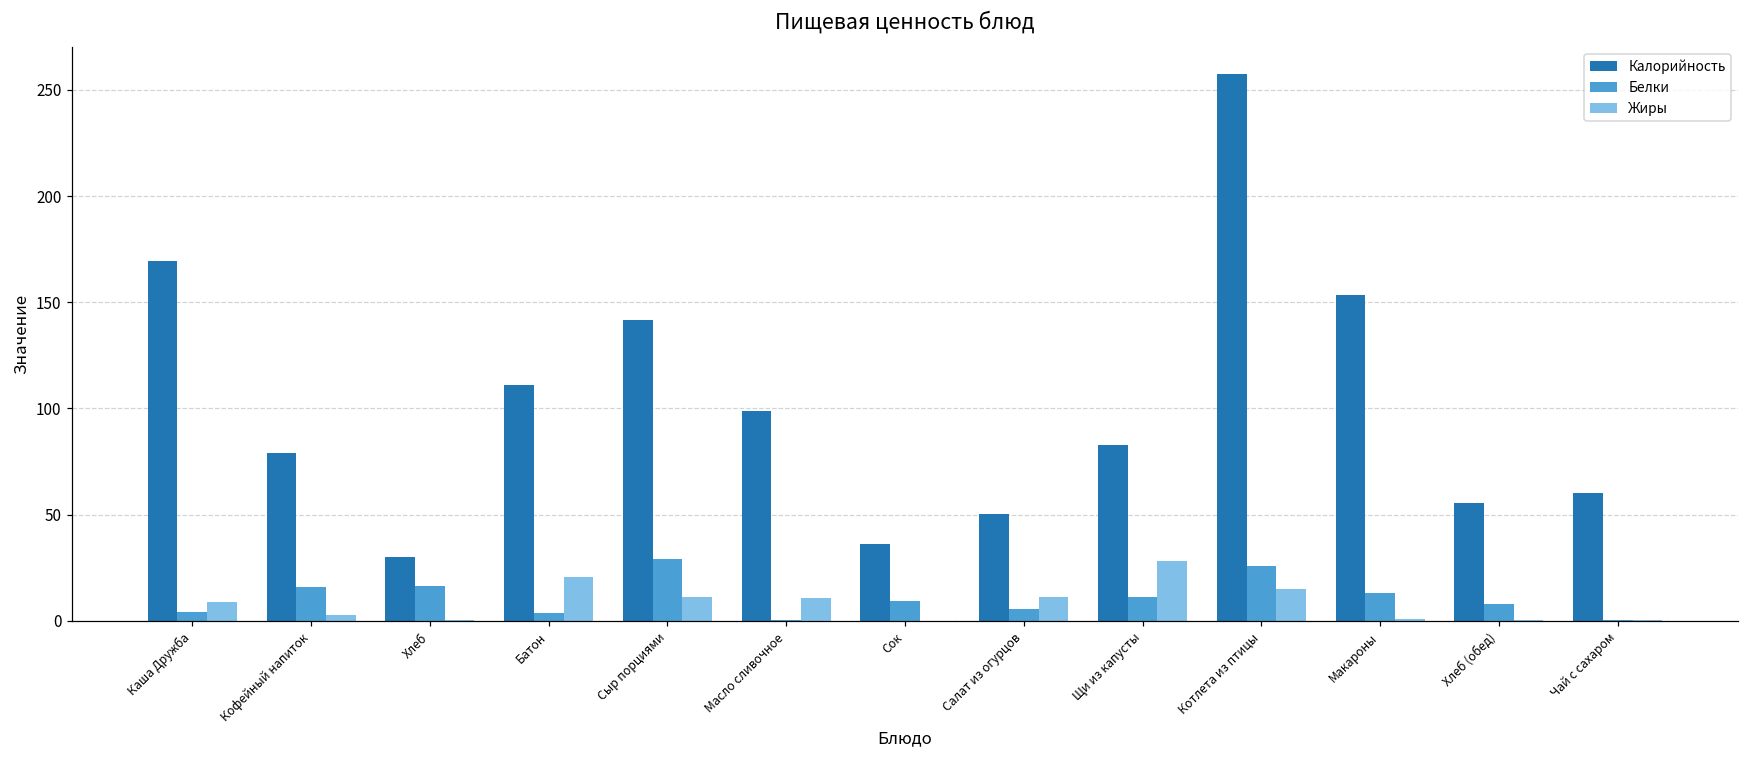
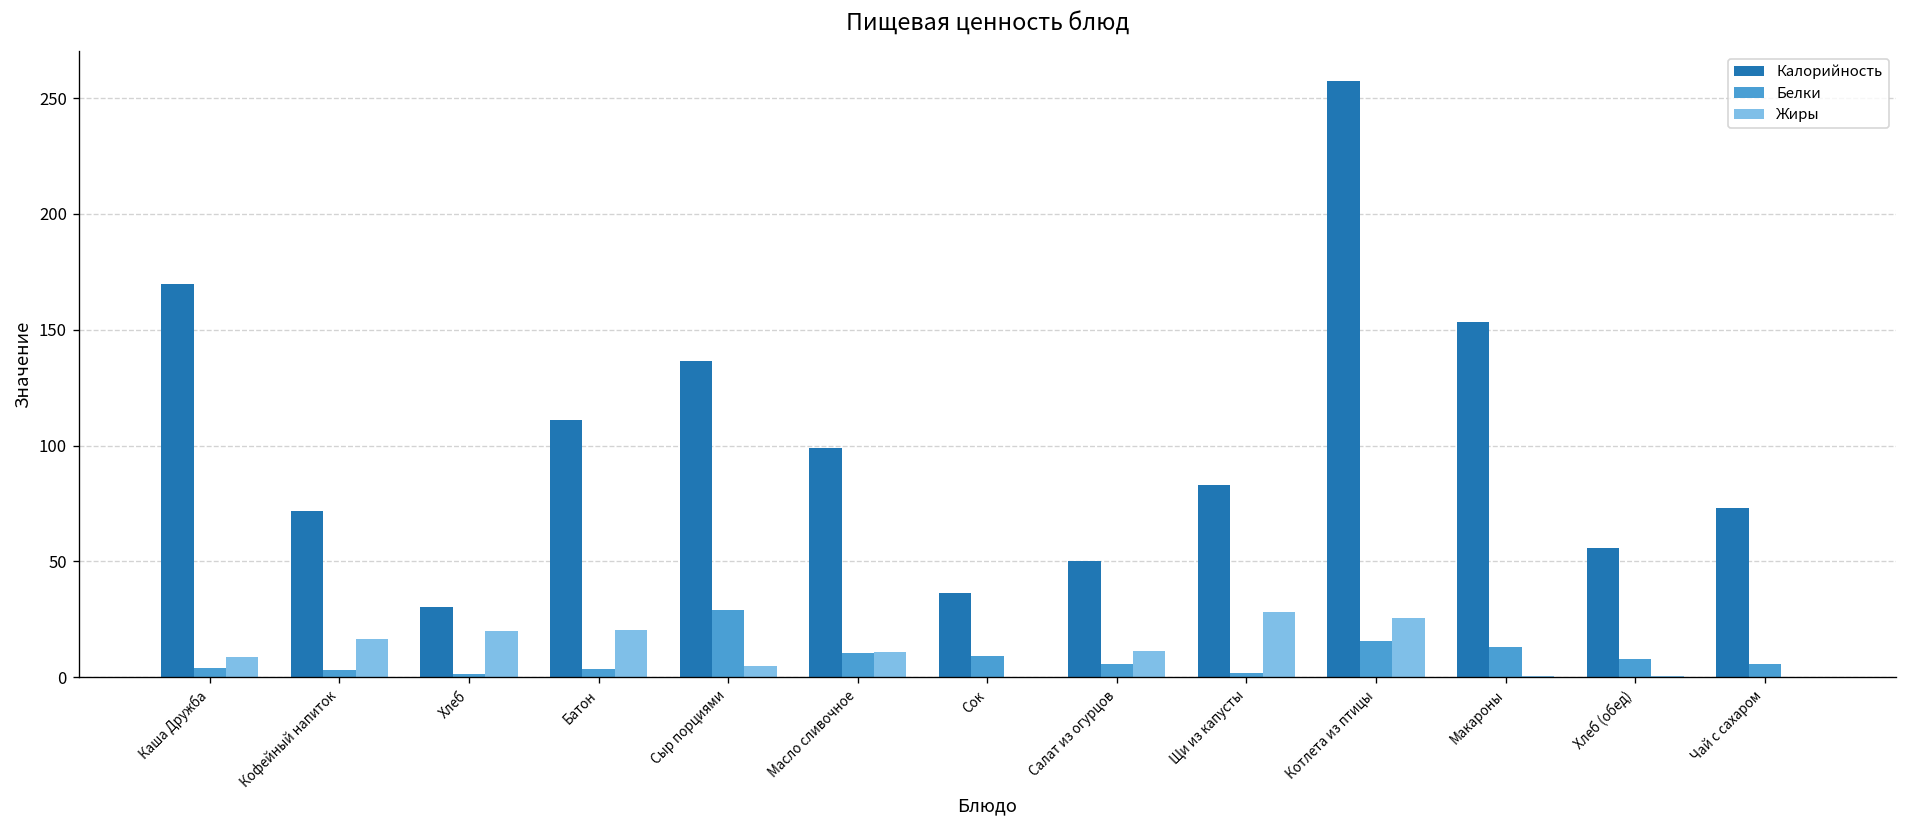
  {
    "Калорийность": {
      "Каша Дружба": 170,
-     "Кофейный напиток": 79,
+     "Кофейный напиток": 72,
      "Хлеб": 30,
      "Батон": 111,
-     "Сыр порциями": 142,
+     "Сыр порциями": 137,
      "Масло сливочное": 99,
      "Сок": 36,
      "Салат из огурцов": 50,
      "Щи из капусты": 83,
      "Котлета из птицы": 257,
      "Макароны": 153,
      "Хлеб (обед)": 56,
-     "Чай с сахаром": 60
+     "Чай с сахаром": 73
    },
    "Белки": {
      "Каша Дружба": 4,
-     "Кофейный напиток": 16,
-     "Хлеб": 16,
+     "Кофейный напиток": 3,
+     "Хлеб": 1,
      "Батон": 3,
      "Сыр порциями": 29,
-     "Масло сливочное": 0,
+     "Масло сливочное": 10,
      "Сок": 9,
      "Салат из огурцов": 6,
-     "Щи из капусты": 11,
-     "Котлета из птицы": 26,
+     "Щи из капусты": 2,
+     "Котлета из птицы": 16,
      "Макароны": 13,
      "Хлеб (обед)": 8,
-     "Чай с сахаром": 0
+     "Чай с сахаром": 6
    },
    "Жиры": {
      "Каша Дружба": 9,
-     "Кофейный напиток": 3,
-     "Хлеб": 0,
+     "Кофейный напиток": 16,
+     "Хлеб": 20,
      "Батон": 20,
-     "Сыр порциями": 11,
+     "Сыр порциями": 5,
      "Масло сливочное": 11,
      "Сок": 0,
      "Салат из огурцов": 11,
      "Щи из капусты": 28,
-     "Котлета из птицы": 15
+     "Котлета из птицы": 25
    }
  }
